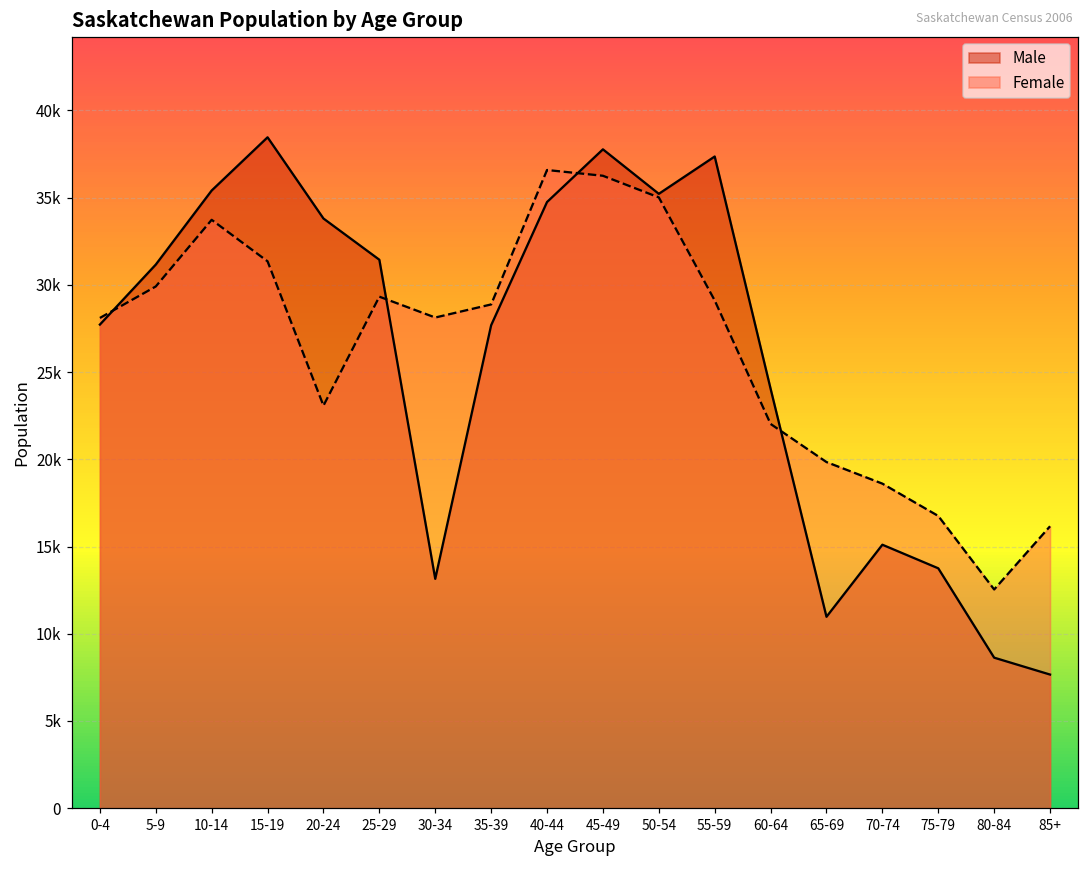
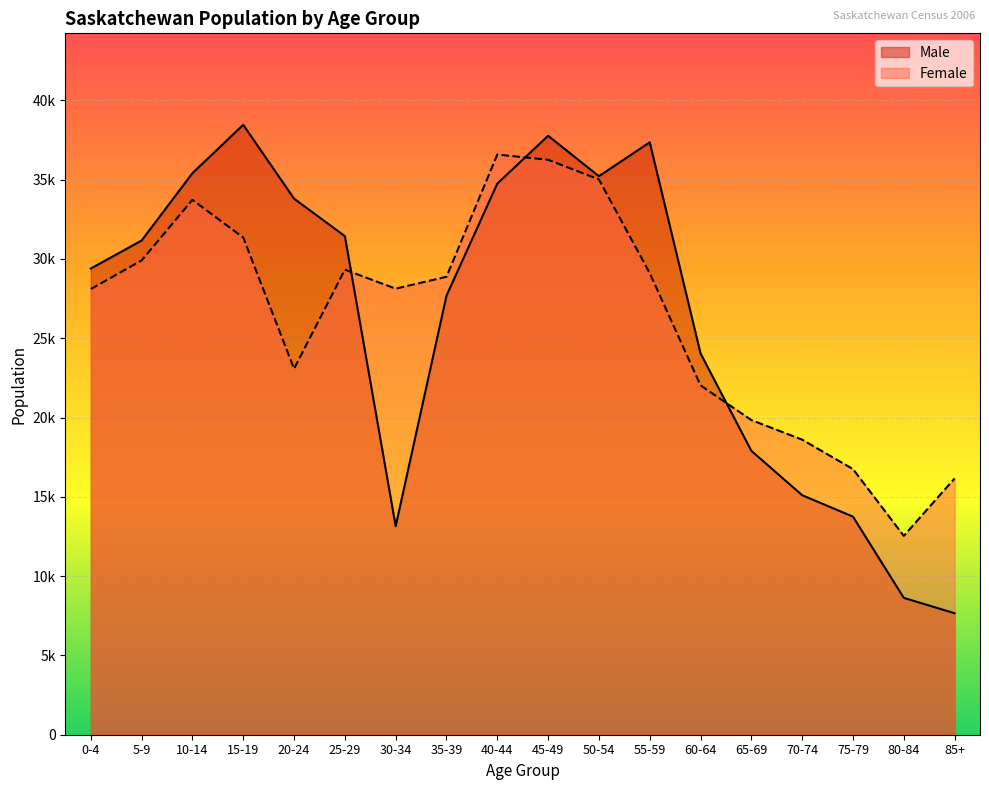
  {
    "Male": {
-     "0-4": 27700,
+     "0-4": 29400,
      "5-9": 31200,
      "10-14": 35400,
      "15-19": 38500,
      "20-24": 33800,
      "25-29": 31400,
      "30-34": 13100,
      "35-39": 27700,
      "40-44": 34700,
      "45-49": 37800,
      "50-54": 35200,
      "55-59": 37400,
      "60-64": 24000,
-     "65-69": 11000,
+     "65-69": 17900,
      "70-74": 15100,
      "75-79": 13800,
      "80-84": 8600,
      "85+": 7700
    },
    "Female": {
      "0-4": 28100,
      "5-9": 29900,
      "10-14": 33700,
      "15-19": 31300,
      "20-24": 23100,
      "25-29": 29300,
      "30-34": 28100,
      "35-39": 28900,
      "40-44": 36600,
      "45-49": 36300,
      "50-54": 35000,
      "55-59": 29100,
      "60-64": 22000,
      "65-69": 19800,
      "70-74": 18600,
      "75-79": 16800,
      "80-84": 12500,
      "85+": 16200
    }
  }
